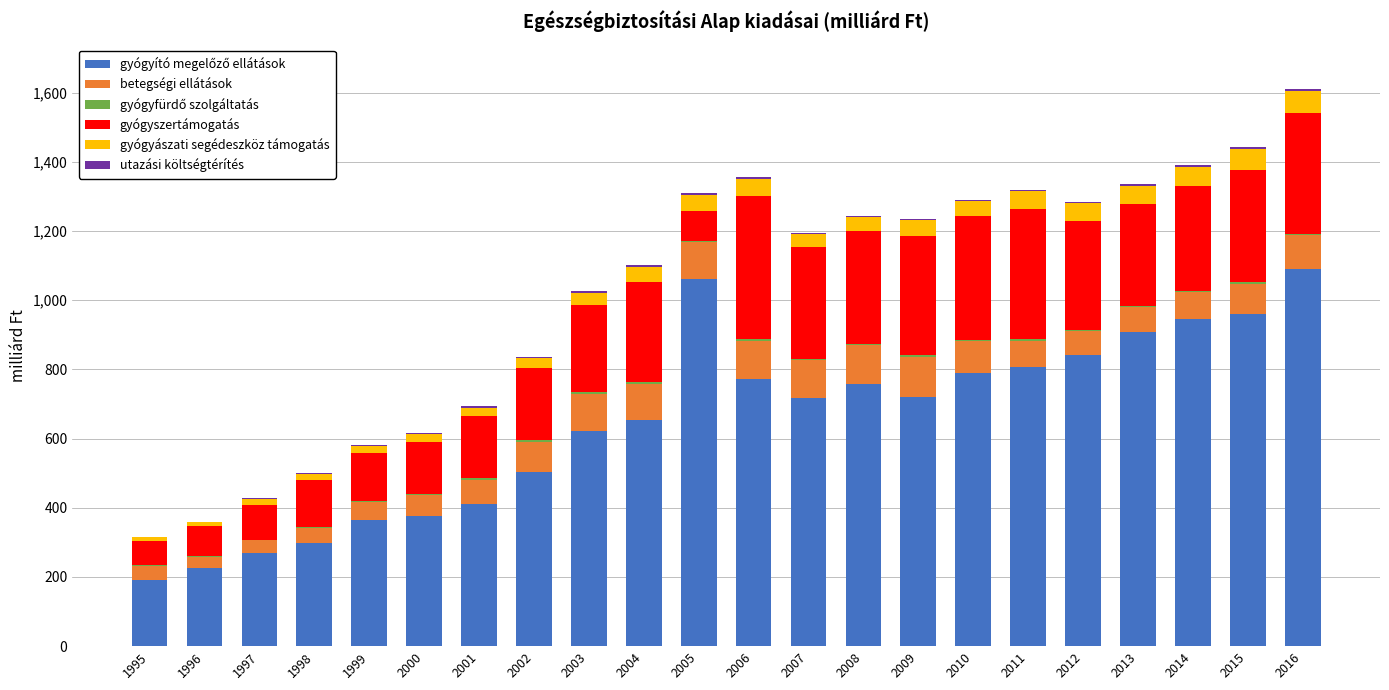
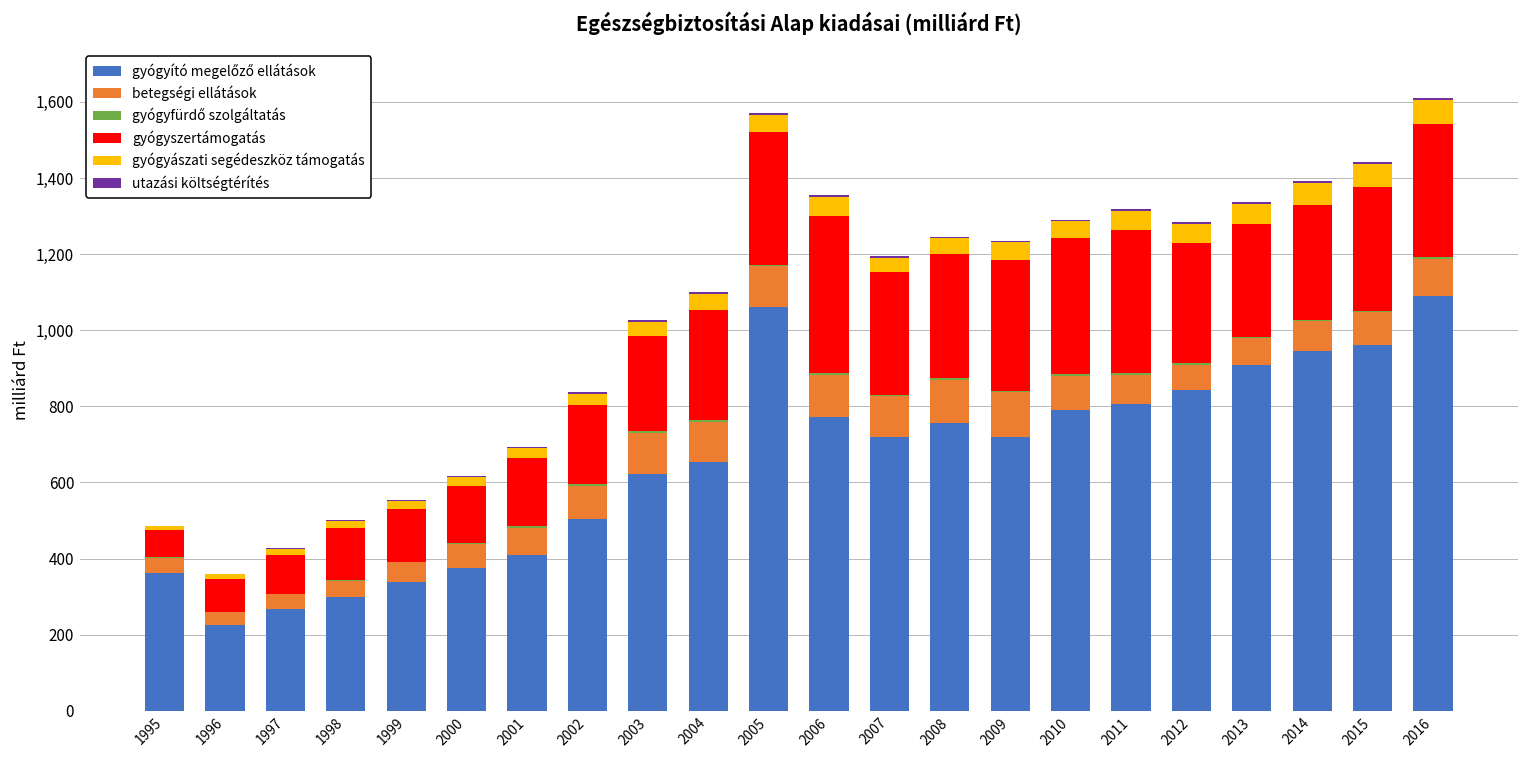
  {
    "gyógyító megelőző ellátások": {
-     "1995": "190",
+     "1995": "360",
      "1996": "220",
      "1997": "270",
      "1998": "300",
-     "1999": "370",
+     "1999": "340",
      "2000": "380",
      "2001": "410",
      "2002": "500",
      "2003": "620",
      "2004": "650",
      "2005": "1,060",
      "2006": "770",
      "2007": "720",
      "2008": "760",
      "2009": "720",
      "2010": "790",
      "2011": "810",
      "2012": "840",
      "2013": "910",
      "2014": "950",
      "2015": "960",
      "2016": "1,090"
    },
    "betegségi ellátások": {
      "1995": "40",
      "1996": "30",
      "1997": "40",
      "1998": "40",
      "1999": "50",
      "2000": "60",
      "2001": "70",
      "2002": "90",
      "2003": "110",
      "2004": "100",
      "2005": "110",
      "2006": "110",
      "2007": "110",
      "2008": "110",
      "2009": "120",
      "2010": "90",
      "2011": "80",
      "2012": "70",
      "2013": "70",
      "2014": "80",
      "2015": "90",
      "2016": "100"
    },
    "gyógyszertámogatás": {
      "1995": "70",
      "1996": "90",
      "1997": "100",
      "1998": "140",
      "1999": "140",
      "2000": "150",
      "2001": "180",
      "2002": "210",
      "2003": "250",
      "2004": "290",
-     "2005": "90",
+     "2005": "350",
      "2006": "410",
      "2007": "320",
      "2008": "330",
      "2009": "340",
      "2010": "360",
      "2011": "380",
      "2012": "320",
      "2013": "300",
      "2014": "300",
      "2015": "330",
      "2016": "350"
    },
    "gyógyászati segédeszköz támogatás": {
      "1995": "10",
      "1996": "10",
      "1997": "20",
      "1998": "20",
      "1999": "20",
      "2000": "20",
      "2001": "30",
      "2002": "30",
      "2003": "30",
      "2004": "40",
      "2005": "40",
      "2006": "50",
      "2007": "40",
      "2008": "40",
      "2009": "50",
      "2010": "40",
      "2011": "50",
      "2012": "50",
      "2013": "50",
      "2014": "60",
      "2015": "60",
      "2016": "60"
    }
  }
